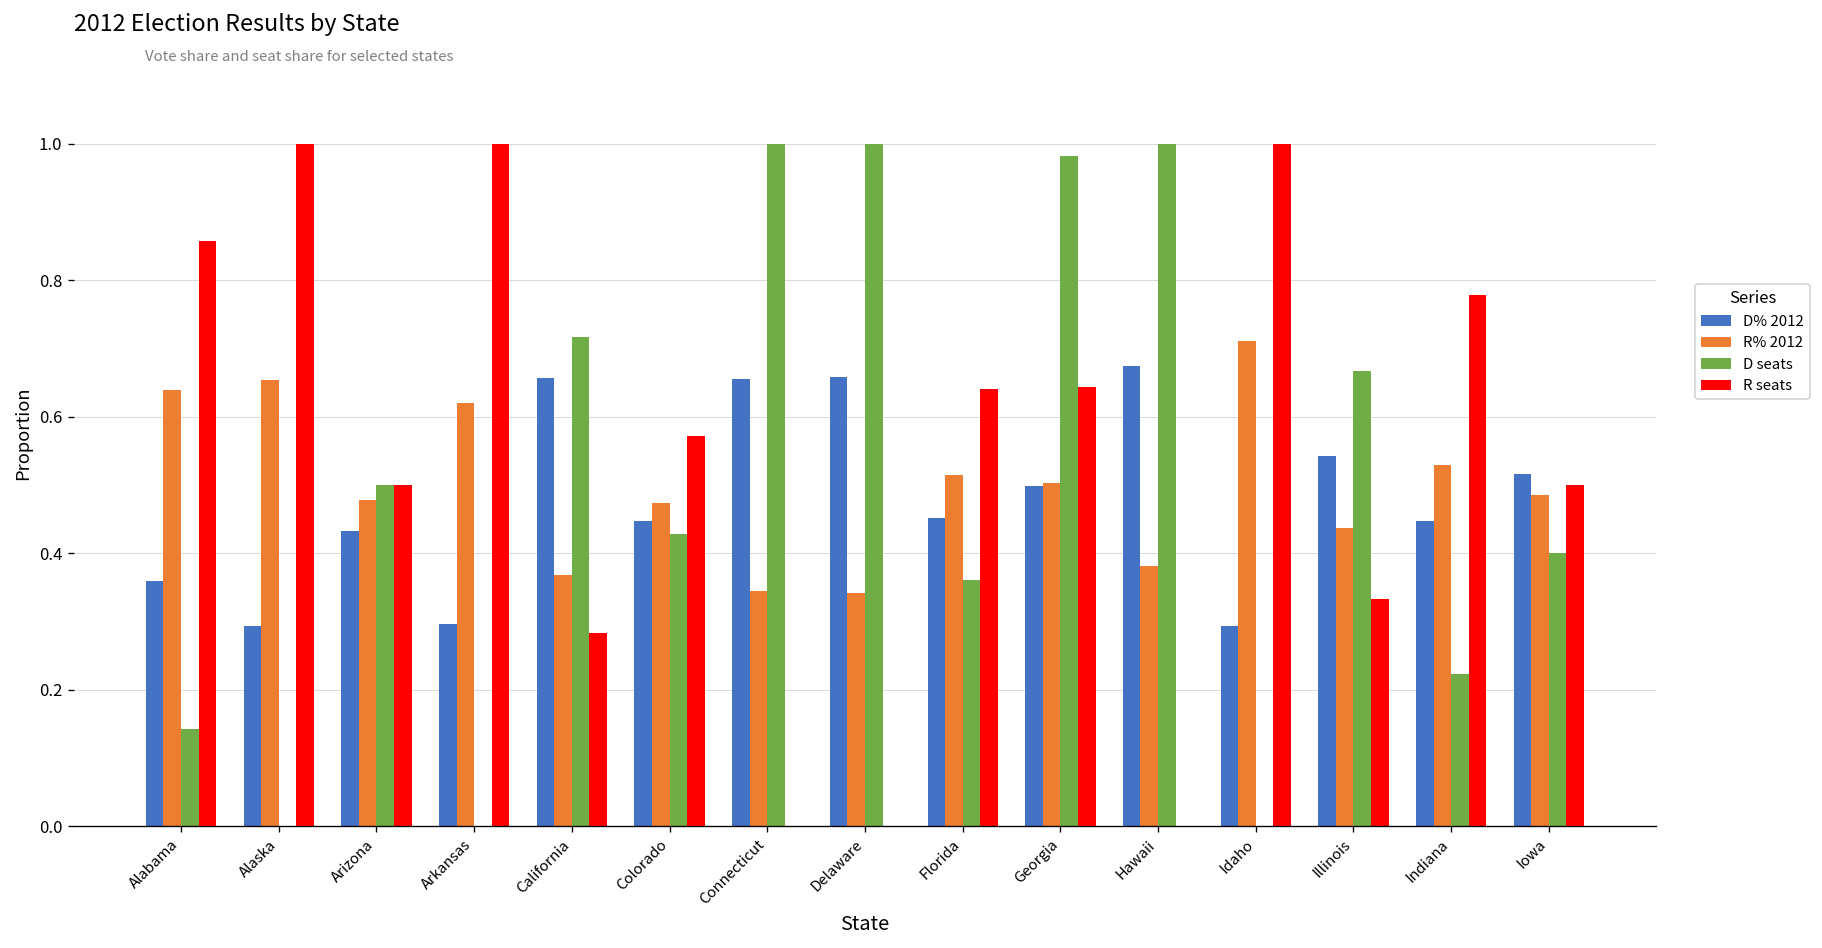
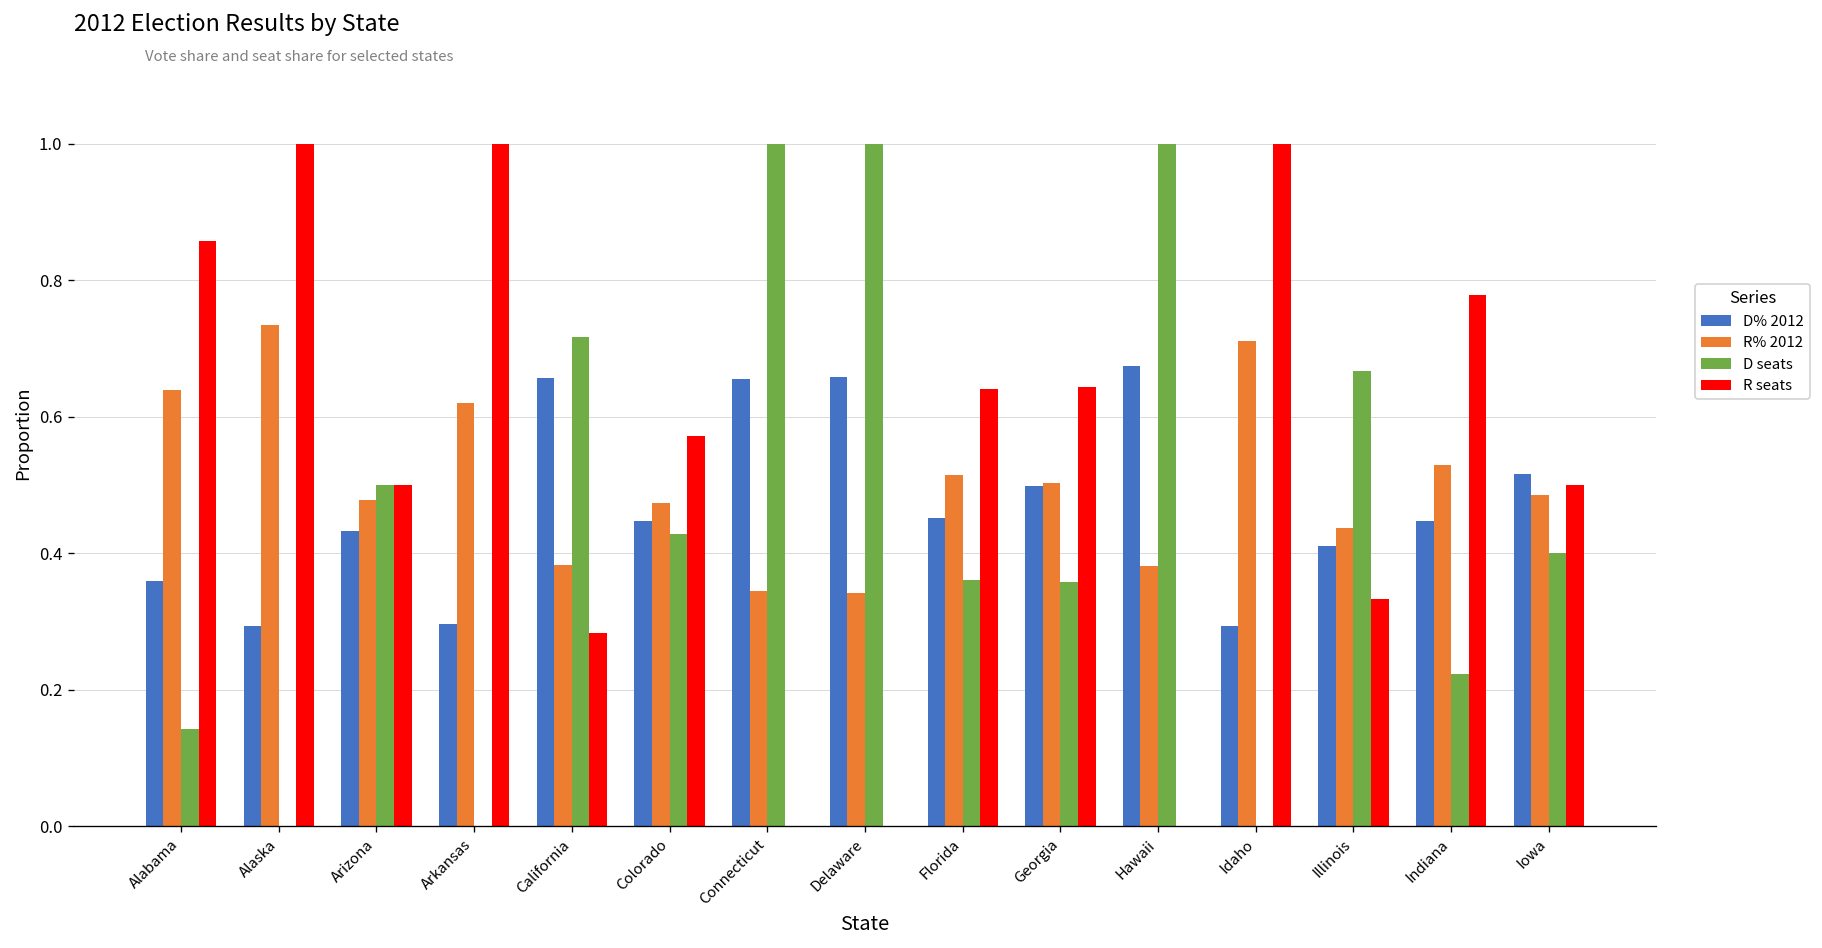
  {
    "D% 2012": {
      "Alabama": 0.36,
      "Alaska": 0.29,
      "Arizona": 0.43,
      "Arkansas": 0.30,
      "California": 0.66,
      "Colorado": 0.45,
      "Connecticut": 0.66,
      "Delaware": 0.66,
      "Florida": 0.45,
      "Georgia": 0.50,
      "Hawaii": 0.67,
      "Idaho": 0.29,
-     "Illinois": 0.54,
+     "Illinois": 0.41,
      "Indiana": 0.45,
      "Iowa": 0.52
    },
    "R% 2012": {
      "Alabama": 0.64,
-     "Alaska": 0.65,
+     "Alaska": 0.73,
      "Arizona": 0.48,
      "Arkansas": 0.62,
-     "California": 0.37,
+     "California": 0.38,
      "Colorado": 0.47,
      "Connecticut": 0.34,
      "Delaware": 0.34,
      "Florida": 0.51,
      "Georgia": 0.50,
      "Hawaii": 0.38,
      "Idaho": 0.71,
      "Illinois": 0.44,
      "Indiana": 0.53,
      "Iowa": 0.48
    },
    "D seats": {
      "Alabama": 0.14,
      "Alaska": 0.00,
      "Arizona": 0.50,
      "Arkansas": 0.00,
      "California": 0.72,
      "Colorado": 0.43,
      "Connecticut": 1.00,
      "Delaware": 1.00,
      "Florida": 0.36,
-     "Georgia": 0.98,
+     "Georgia": 0.36,
      "Hawaii": 1.00,
      "Idaho": 0.00,
      "Illinois": 0.67,
      "Indiana": 0.22,
      "Iowa": 0.40
    },
    "R seats": {
      "Alabama": 0.86,
      "Alaska": 1.00,
      "Arizona": 0.50,
      "Arkansas": 1.00,
      "California": 0.28,
      "Colorado": 0.57,
      "Connecticut": 0.00,
      "Delaware": 0.00,
      "Florida": 0.64,
      "Georgia": 0.64,
      "Hawaii": 0.00,
      "Idaho": 1.00,
      "Illinois": 0.33,
      "Indiana": 0.78,
      "Iowa": 0.50
    }
  }
